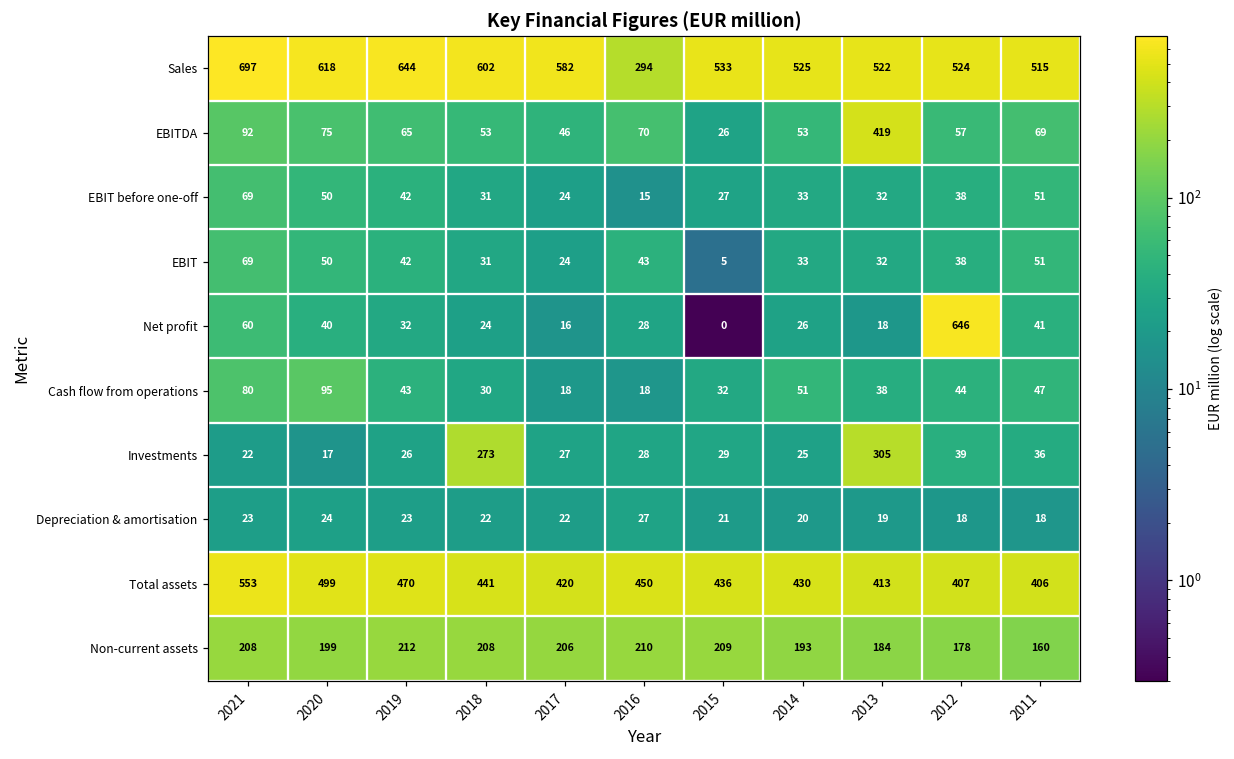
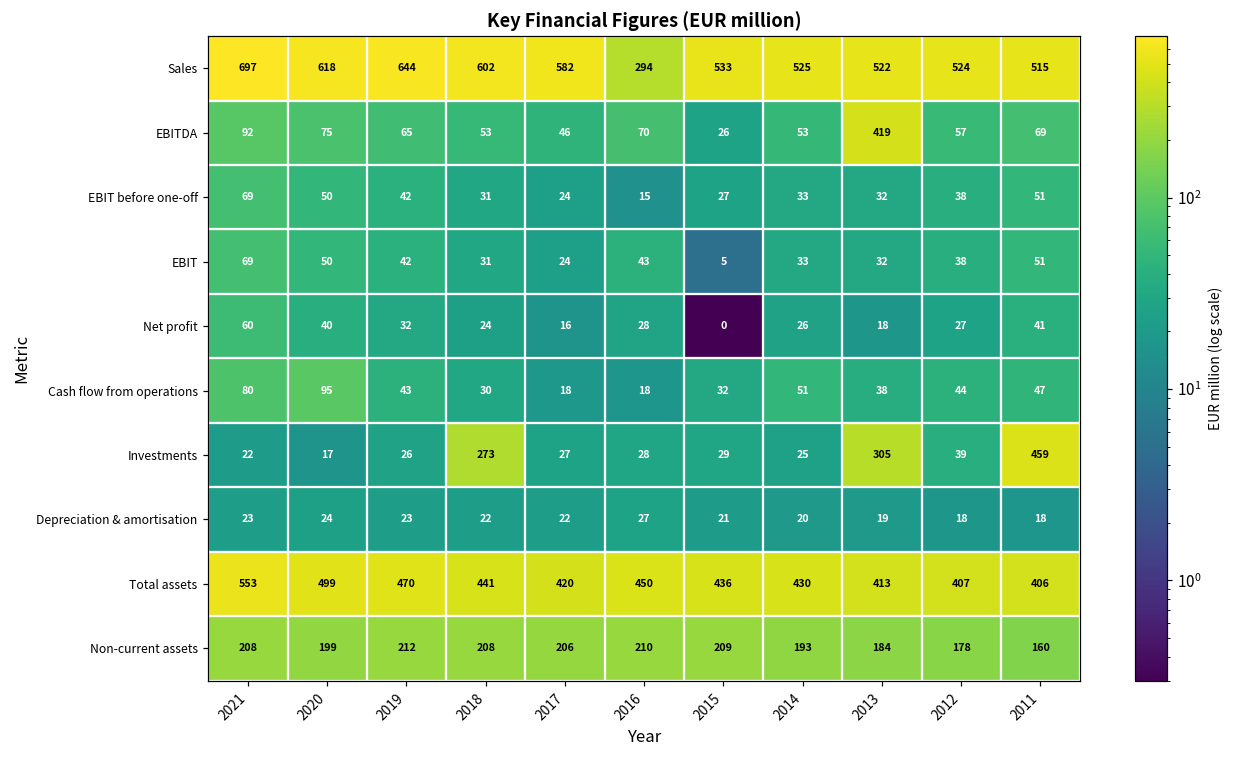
  {
    "Sales": {
      "2021": 697,
      "2020": 618,
      "2019": 644,
      "2018": 602,
      "2017": 582,
      "2016": 294,
      "2015": 533,
      "2014": 525,
      "2013": 522,
      "2012": 524,
      "2011": 515
    },
    "EBITDA": {
      "2021": 92,
      "2020": 75,
      "2019": 65,
      "2018": 53,
      "2017": 46,
      "2016": 70,
      "2015": 26,
      "2014": 53,
      "2013": 419,
      "2012": 57,
      "2011": 69
    },
    "EBIT before one-off": {
      "2021": 69,
      "2020": 50,
      "2019": 42,
      "2018": 31,
      "2017": 24,
      "2016": 15,
      "2015": 27,
      "2014": 33,
      "2013": 32,
      "2012": 38,
      "2011": 51
    },
    "EBIT": {
      "2021": 69,
      "2020": 50,
      "2019": 42,
      "2018": 31,
      "2017": 24,
      "2016": 43,
      "2015": 5,
      "2014": 33,
      "2013": 32,
      "2012": 38,
      "2011": 51
    },
    "Net profit": {
      "2021": 60,
      "2020": 40,
      "2019": 32,
      "2018": 24,
      "2017": 16,
      "2016": 28,
      "2015": 0,
      "2014": 26,
      "2013": 18,
-     "2012": 646,
+     "2012": 27,
      "2011": 41
    },
    "Cash flow from operations": {
      "2021": 80,
      "2020": 95,
      "2019": 43,
      "2018": 30,
      "2017": 18,
      "2016": 18,
      "2015": 32,
      "2014": 51,
      "2013": 38,
      "2012": 44,
      "2011": 47
    },
    "Investments": {
      "2021": 22,
      "2020": 17,
      "2019": 26,
      "2018": 273,
      "2017": 27,
      "2016": 28,
      "2015": 29,
      "2014": 25,
      "2013": 305,
      "2012": 39,
-     "2011": 36
+     "2011": 459
    },
    "Depreciation & amortisation": {
      "2021": 23,
      "2020": 24,
      "2019": 23,
      "2018": 22,
      "2017": 22,
      "2016": 27,
      "2015": 21,
      "2014": 20,
      "2013": 19,
      "2012": 18,
      "2011": 18
    },
    "Total assets": {
      "2021": 553,
      "2020": 499,
      "2019": 470,
      "2018": 441,
      "2017": 420,
      "2016": 450,
      "2015": 436,
      "2014": 430,
      "2013": 413,
      "2012": 407,
      "2011": 406
    },
    "Non-current assets": {
      "2021": 208,
      "2020": 199,
      "2019": 212,
      "2018": 208,
      "2017": 206,
      "2016": 210,
      "2015": 209,
      "2014": 193,
      "2013": 184,
      "2012": 178,
      "2011": 160
    }
  }
